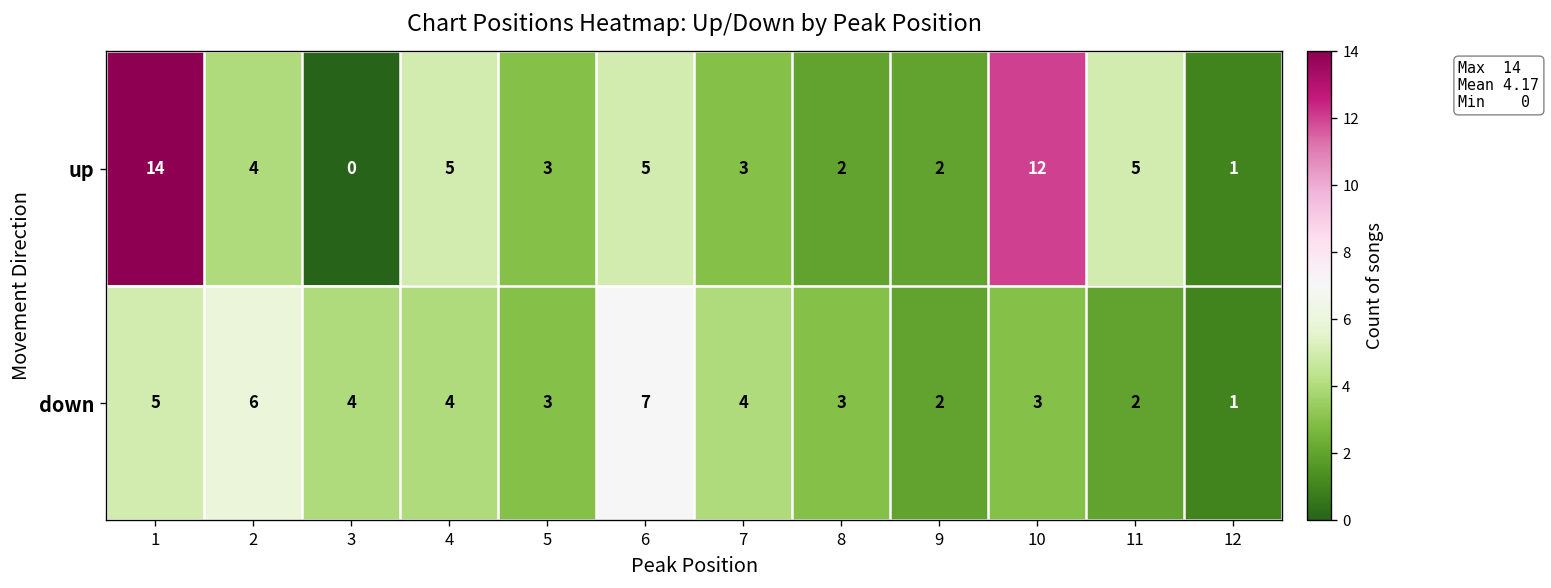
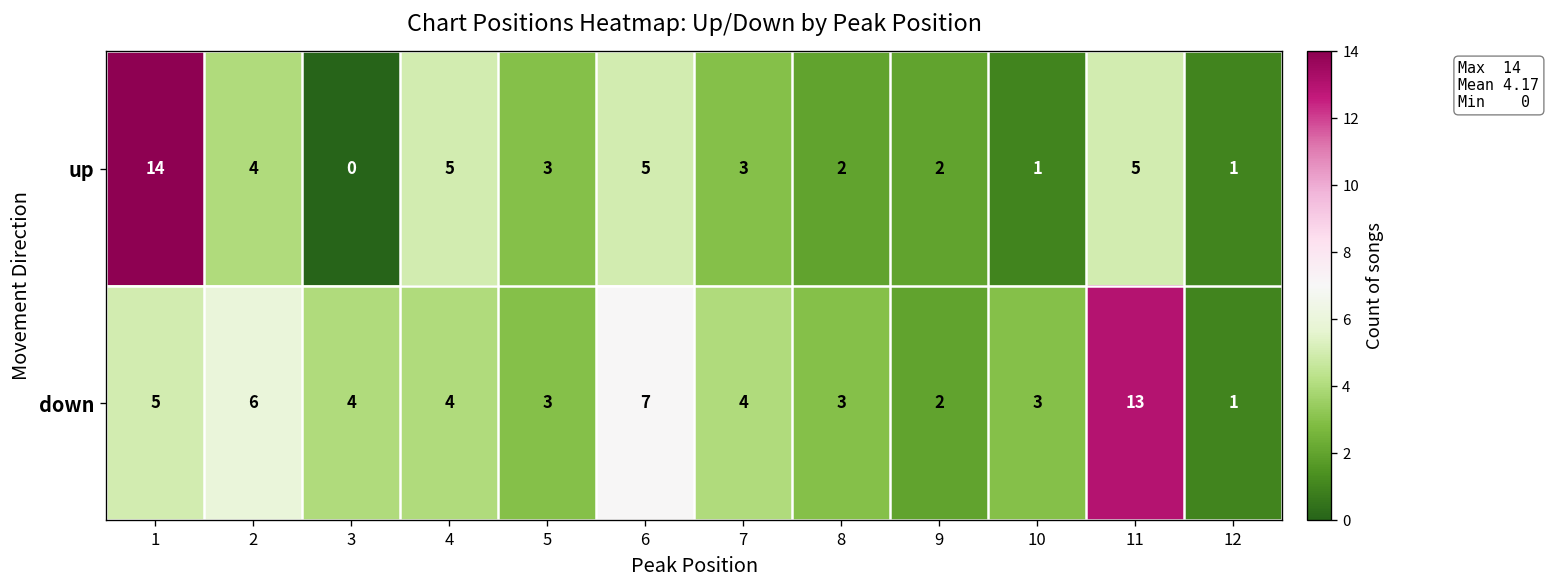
  {
    "up": {
      "1": 14,
      "2": 4,
      "3": 0,
      "4": 5,
      "5": 3,
      "6": 5,
      "7": 3,
      "8": 2,
      "9": 2,
-     "10": 12,
+     "10": 1,
      "11": 5,
      "12": 1
    },
    "down": {
      "1": 5,
      "2": 6,
      "3": 4,
      "4": 4,
      "5": 3,
      "6": 7,
      "7": 4,
      "8": 3,
      "9": 2,
      "10": 3,
-     "11": 2,
+     "11": 13,
      "12": 1
    }
  }
